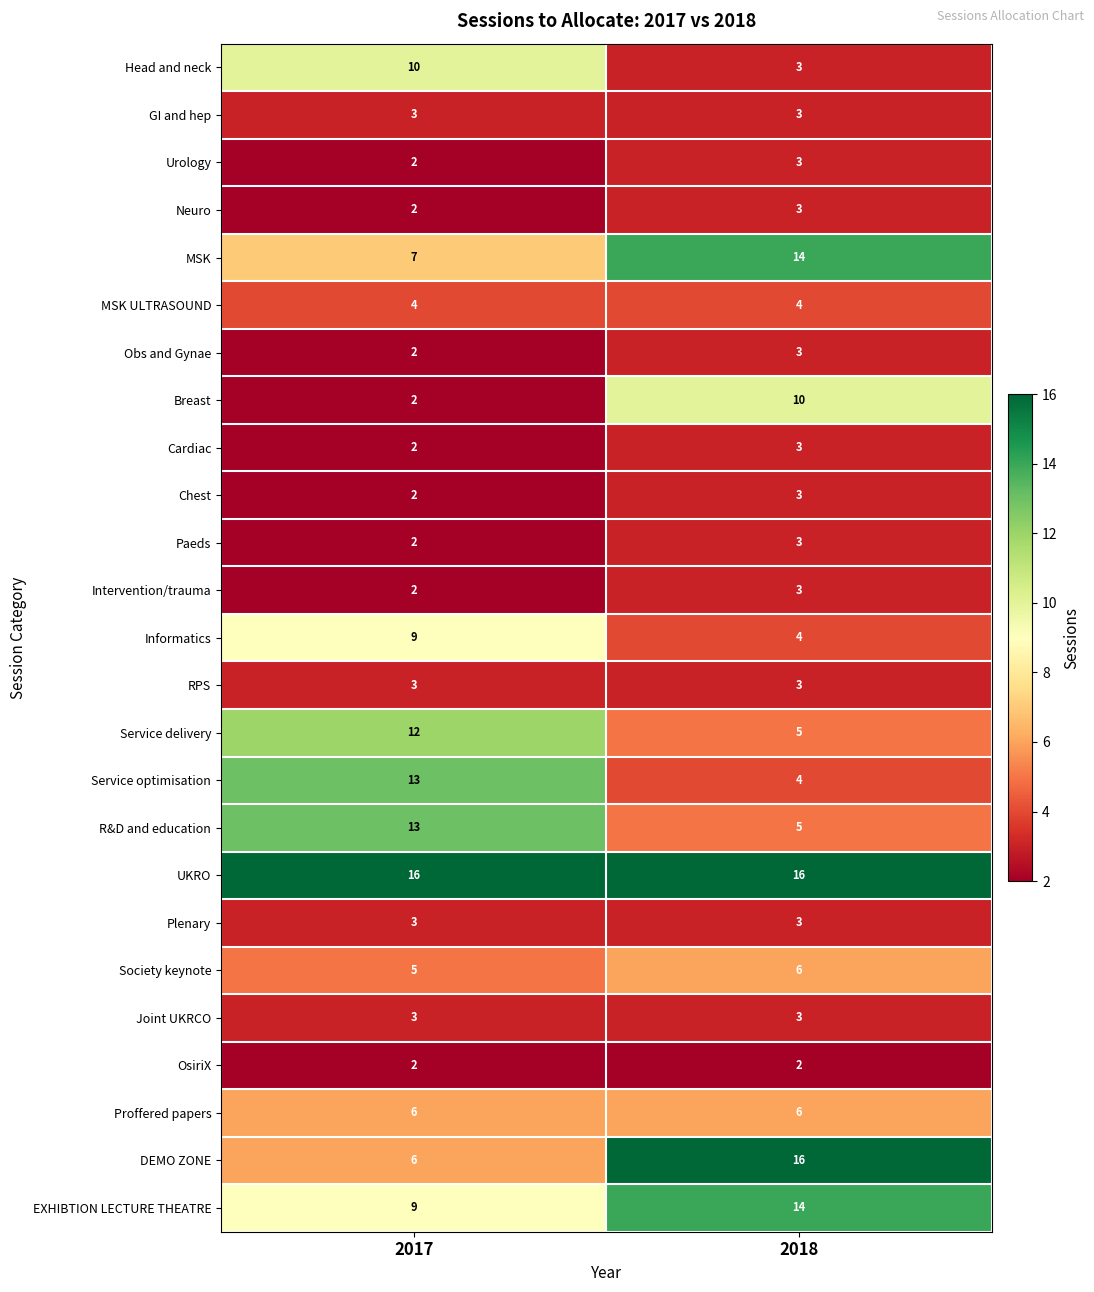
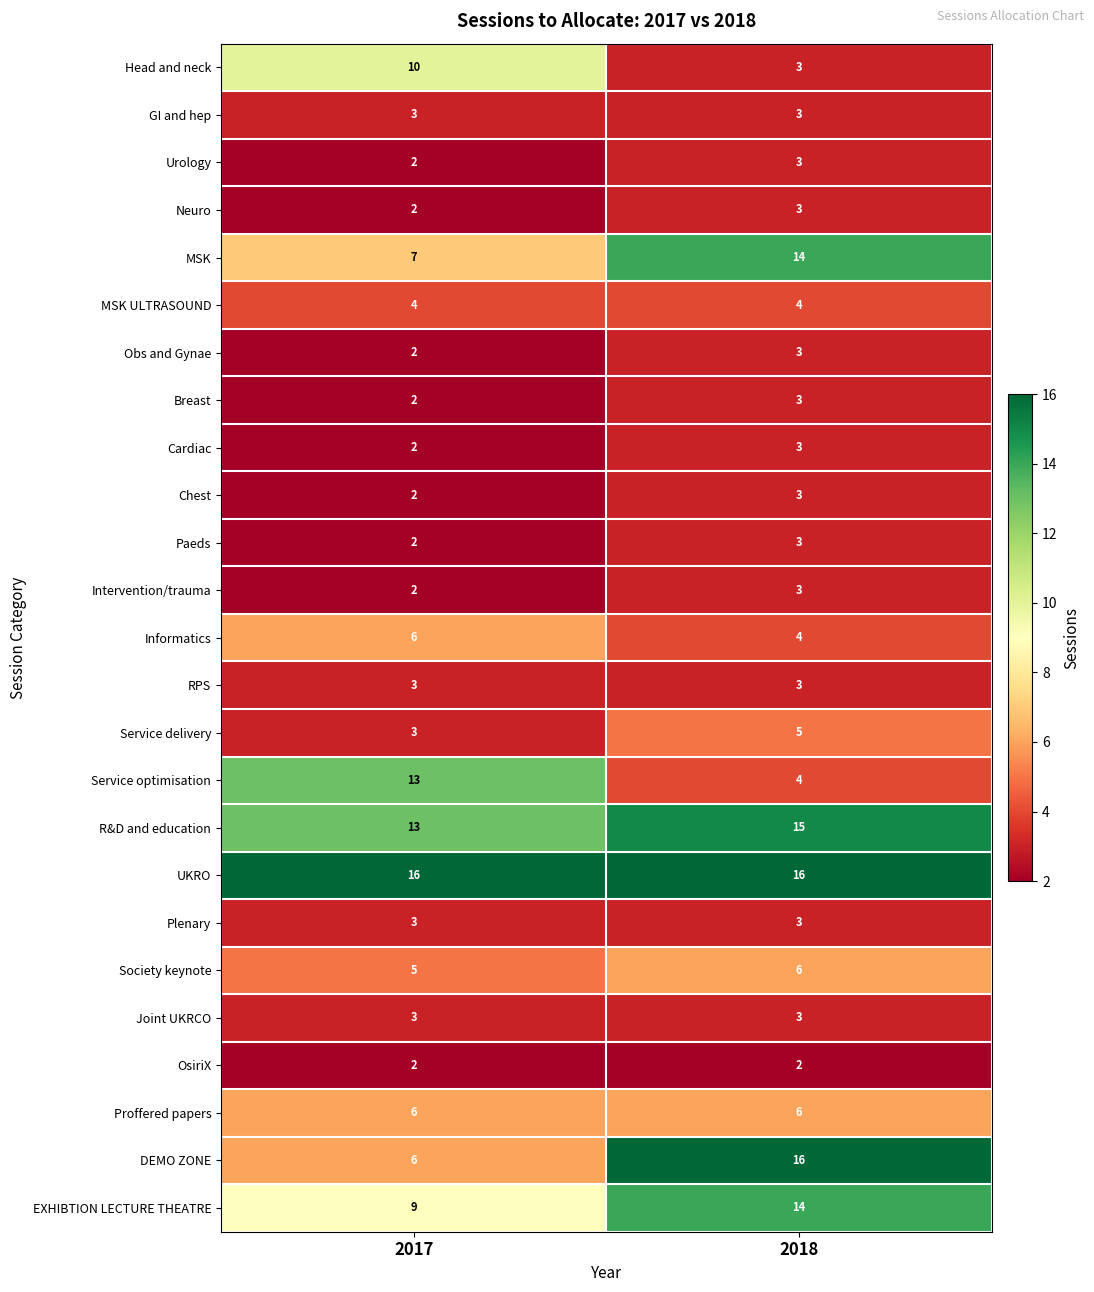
  {
    "Head and neck": {
      "2017": 10,
      "2018": 3
    },
    "GI and hep": {
      "2017": 3,
      "2018": 3
    },
    "Urology": {
      "2017": 2,
      "2018": 3
    },
    "Neuro": {
      "2017": 2,
      "2018": 3
    },
    "MSK": {
      "2017": 7,
      "2018": 14
    },
    "MSK ULTRASOUND": {
      "2017": 4,
      "2018": 4
    },
    "Obs and Gynae": {
      "2017": 2,
      "2018": 3
    },
    "Breast": {
      "2017": 2,
-     "2018": 10
+     "2018": 3
    },
    "Cardiac": {
      "2017": 2,
      "2018": 3
    },
    "Chest": {
      "2017": 2,
      "2018": 3
    },
    "Paeds": {
      "2017": 2,
      "2018": 3
    },
    "Intervention/trauma": {
      "2017": 2,
      "2018": 3
    },
    "Informatics": {
-     "2017": 9,
+     "2017": 6,
      "2018": 4
    },
    "RPS": {
      "2017": 3,
      "2018": 3
    },
    "Service delivery": {
-     "2017": 12,
+     "2017": 3,
      "2018": 5
    },
    "Service optimisation": {
      "2017": 13,
      "2018": 4
    },
    "R&D and education": {
      "2017": 13,
-     "2018": 5
+     "2018": 15
    },
    "UKRO": {
      "2017": 16,
      "2018": 16
    },
    "Plenary": {
      "2017": 3,
      "2018": 3
    },
    "Society keynote": {
      "2017": 5,
      "2018": 6
    },
    "Joint UKRCO": {
      "2017": 3,
      "2018": 3
    },
    "OsiriX": {
      "2017": 2,
      "2018": 2
    },
    "Proffered papers": {
      "2017": 6,
      "2018": 6
    },
    "DEMO ZONE": {
      "2017": 6,
      "2018": 16
    },
    "EXHIBTION LECTURE THEATRE": {
      "2017": 9,
      "2018": 14
    }
  }
